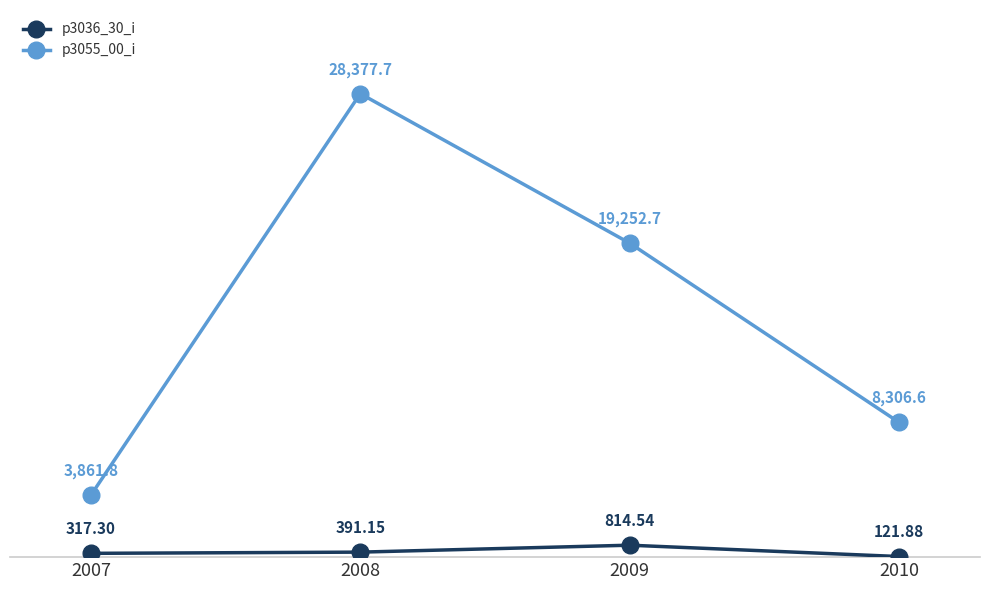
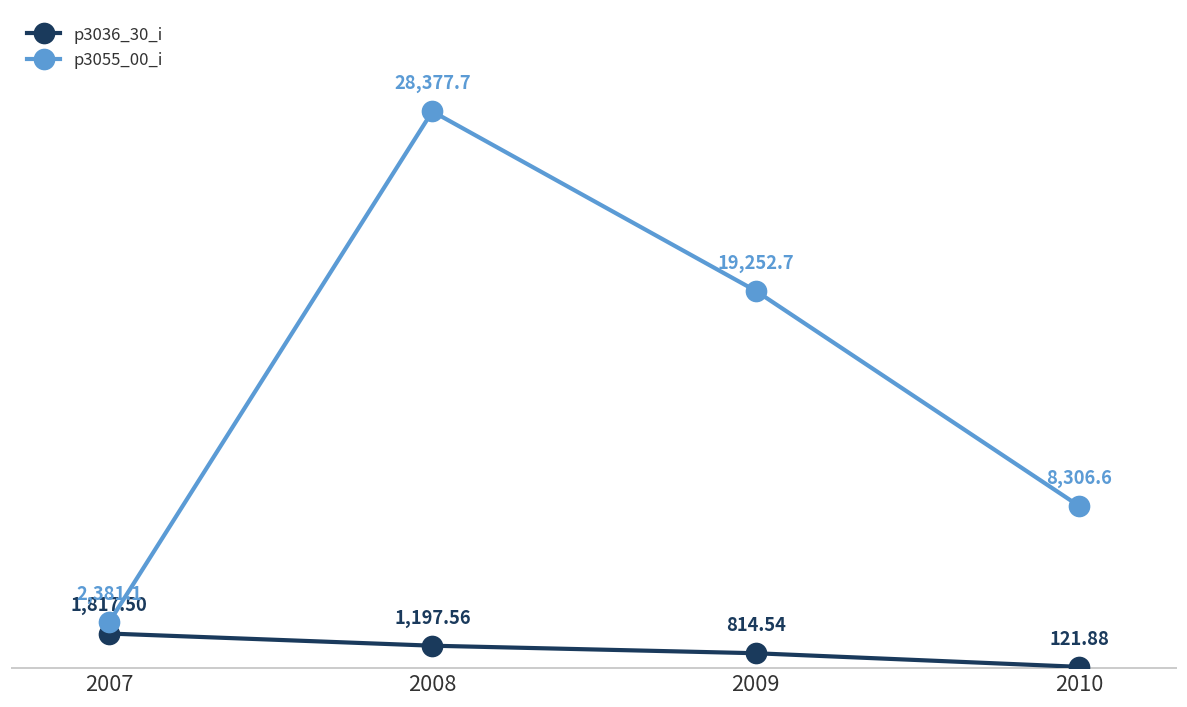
  {
    "p3036_30_i": {
-     "2007": "317.30",
-     "2008": "391.15",
+     "2007": "1,817.50",
+     "2008": "1,197.56",
      "2009": "814.54",
      "2010": "121.88"
    },
    "p3055_00_i": {
-     "2007": "3,861.8",
+     "2007": "2,381.1",
      "2008": "28,377.7",
      "2009": "19,252.7",
      "2010": "8,306.6"
    }
  }
